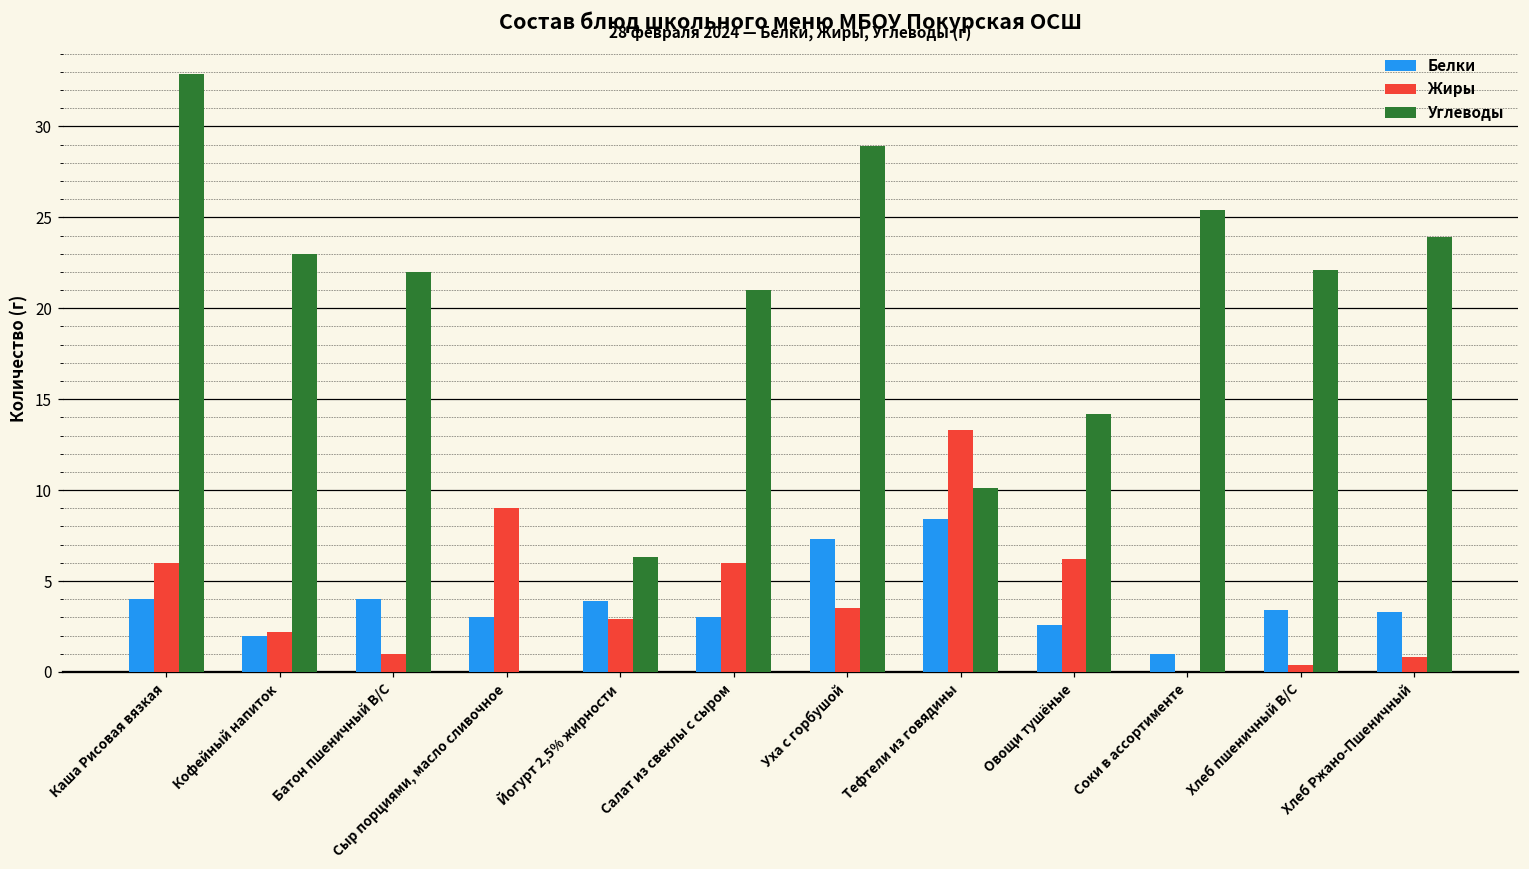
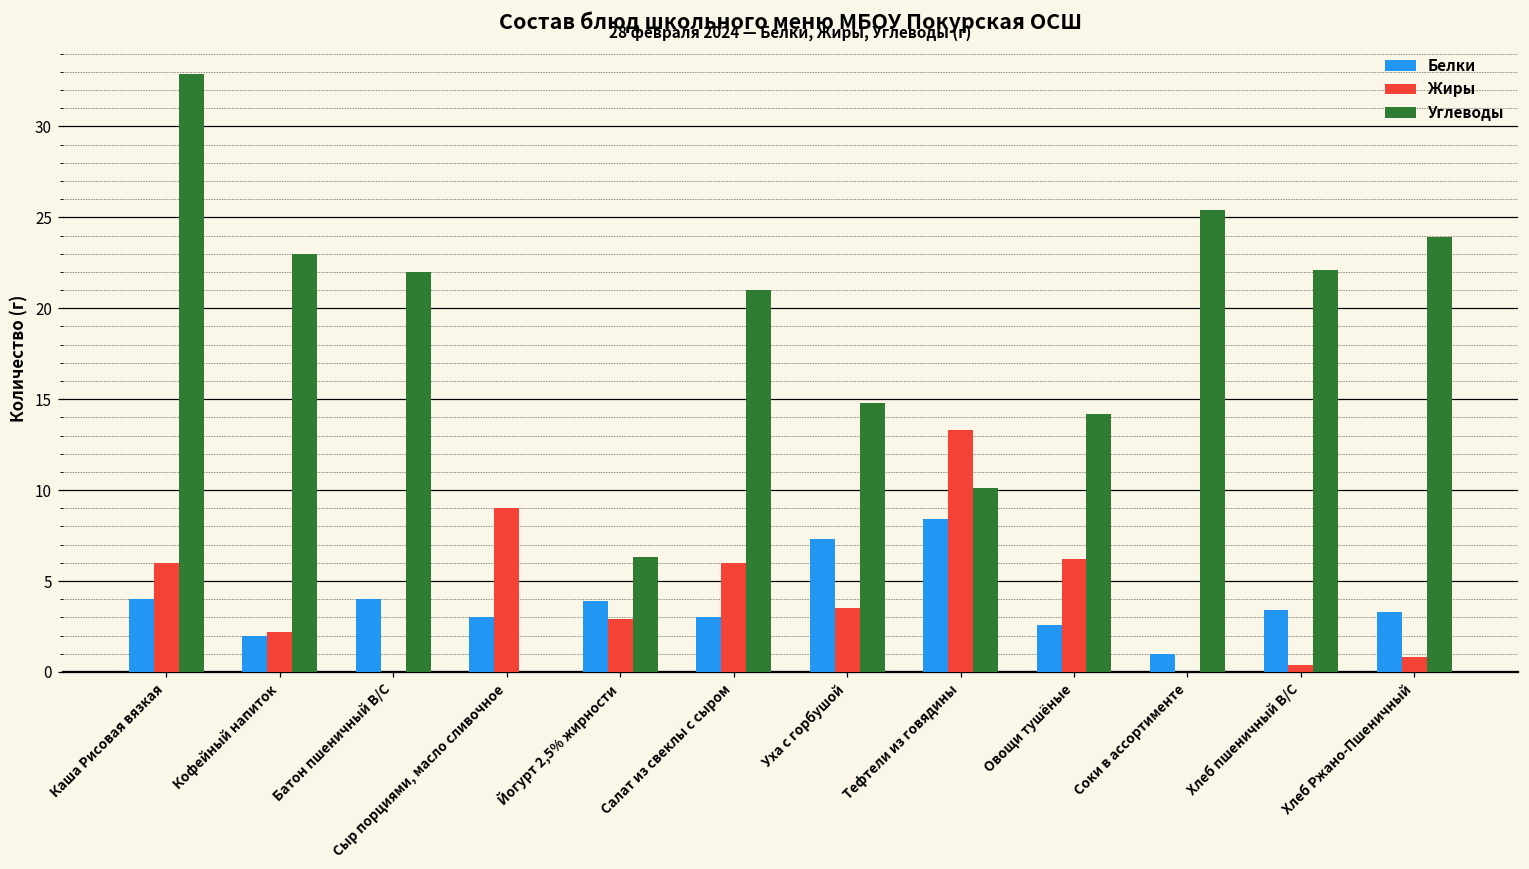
  {
    "Белки": {
      "Каша Рисовая вязкая": 4.0,
      "Кофейный напиток": 2.0,
      "Батон пшеничный В/С": 4.0,
      "Сыр порциями, масло сливочное": 3.0,
      "Йогурт 2,5% жирности": 3.9,
      "Салат из свеклы с сыром": 3.0,
      "Уха с горбушой": 7.3,
      "Тефтели из говядины": 8.4,
      "Овощи тушёные": 2.6,
      "Соки в ассортименте": 1.0,
      "Хлеб пшеничный В/С": 3.4,
      "Хлеб Ржано-Пшеничный": 3.3
    },
    "Жиры": {
      "Каша Рисовая вязкая": 6,
      "Кофейный напиток": 2.2,
-     "Батон пшеничный В/С": 1,
+     "Батон пшеничный В/С": 0,
      "Сыр порциями, масло сливочное": 9,
      "Йогурт 2,5% жирности": 3,
      "Салат из свеклы с сыром": 6,
      "Уха с горбушой": 3.5,
      "Тефтели из говядины": 13.3,
      "Овощи тушёные": 6.2,
      "Соки в ассортименте": 0,
      "Хлеб пшеничный В/С": 0.4,
      "Хлеб Ржано-Пшеничный": 0.8
    },
    "Углеводы": {
      "Каша Рисовая вязкая": 32.9,
      "Кофейный напиток": 23.0,
      "Батон пшеничный В/С": 22.0,
      "Сыр порциями, масло сливочное": 0.0,
      "Йогурт 2,5% жирности": 6.3,
      "Салат из свеклы с сыром": 21.0,
-     "Уха с горбушой": 28.9,
+     "Уха с горбушой": 14.8,
      "Тефтели из говядины": 10.1,
      "Овощи тушёные": 14.2,
      "Соки в ассортименте": 25.4,
      "Хлеб пшеничный В/С": 22.1,
      "Хлеб Ржано-Пшеничный": 23.9
    }
  }
